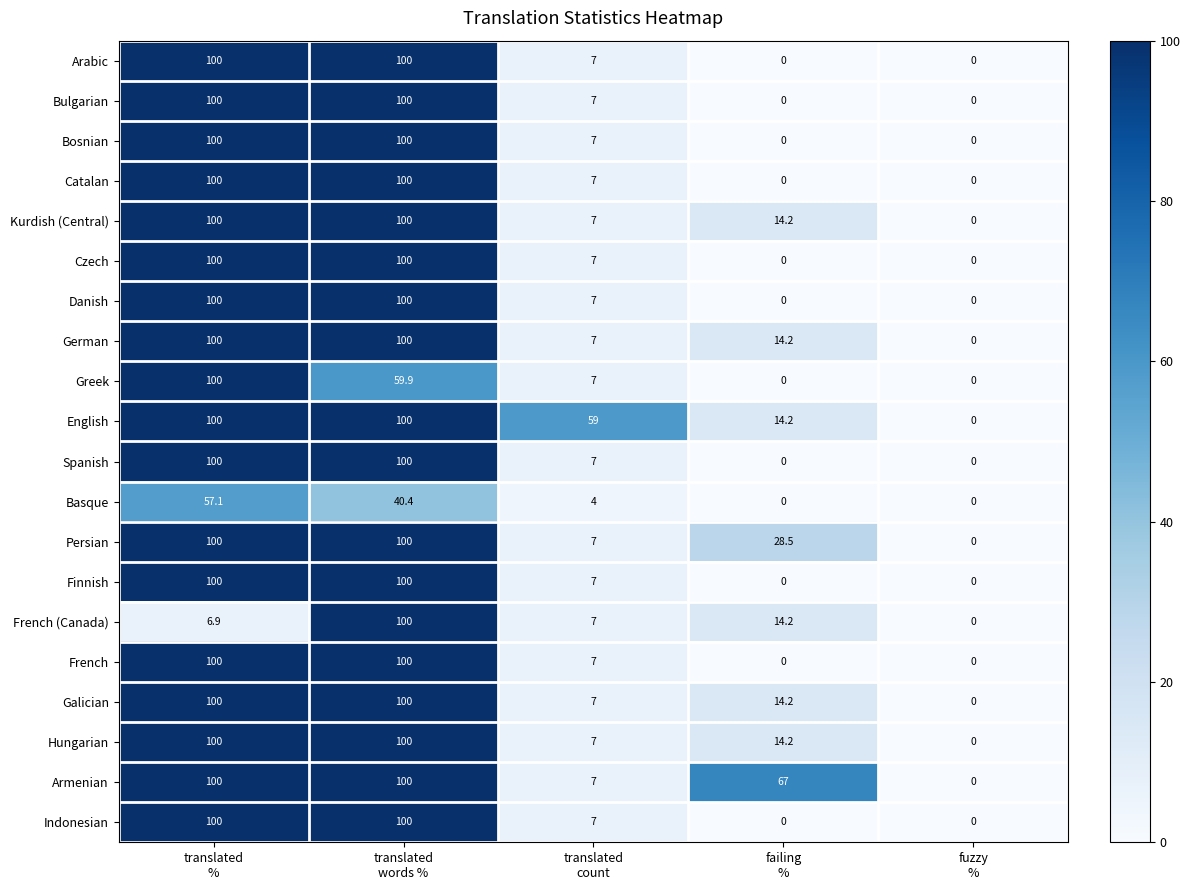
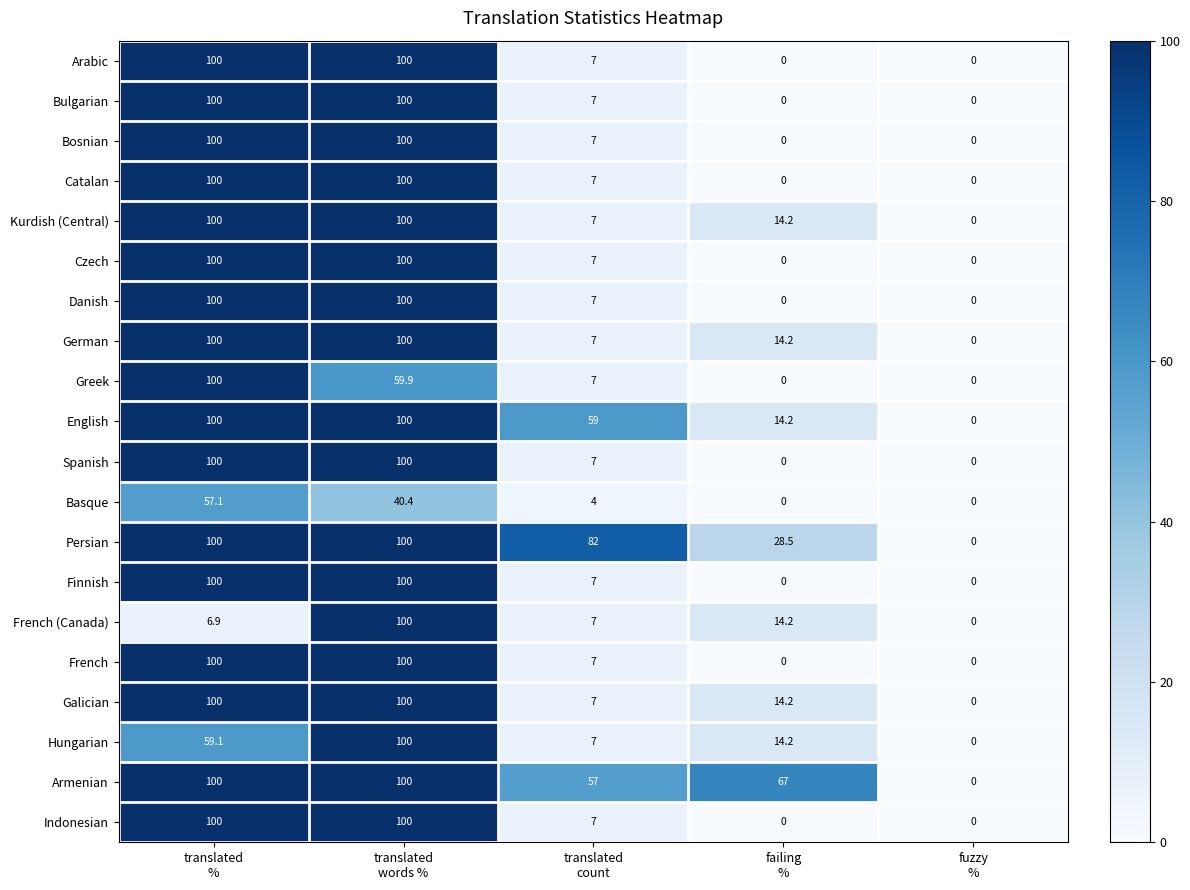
  {
    "Arabic": {
      "translated %": 100,
      "translated words %": 100,
      "translated count": 7,
      "failing %": 0,
      "fuzzy %": 0
    },
    "Bulgarian": {
      "translated %": 100,
      "translated words %": 100,
      "translated count": 7,
      "failing %": 0,
      "fuzzy %": 0
    },
    "Bosnian": {
      "translated %": 100,
      "translated words %": 100,
      "translated count": 7,
      "failing %": 0,
      "fuzzy %": 0
    },
    "Catalan": {
      "translated %": 100,
      "translated words %": 100,
      "translated count": 7,
      "failing %": 0,
      "fuzzy %": 0
    },
    "Kurdish (Central)": {
      "translated %": 100,
      "translated words %": 100,
      "translated count": 7,
      "failing %": 14.2,
      "fuzzy %": 0
    },
    "Czech": {
      "translated %": 100,
      "translated words %": 100,
      "translated count": 7,
      "failing %": 0,
      "fuzzy %": 0
    },
    "Danish": {
      "translated %": 100,
      "translated words %": 100,
      "translated count": 7,
      "failing %": 0,
      "fuzzy %": 0
    },
    "German": {
      "translated %": 100,
      "translated words %": 100,
      "translated count": 7,
      "failing %": 14.2,
      "fuzzy %": 0
    },
    "Greek": {
      "translated %": 100,
      "translated words %": 59.9,
      "translated count": 7,
      "failing %": 0,
      "fuzzy %": 0
    },
    "English": {
      "translated %": 100,
      "translated words %": 100,
      "translated count": 59,
      "failing %": 14.2,
      "fuzzy %": 0
    },
    "Spanish": {
      "translated %": 100,
      "translated words %": 100,
      "translated count": 7,
      "failing %": 0,
      "fuzzy %": 0
    },
    "Basque": {
      "translated %": 57.1,
      "translated words %": 40.4,
      "translated count": 4,
      "failing %": 0,
      "fuzzy %": 0
    },
    "Persian": {
      "translated %": 100,
      "translated words %": 100,
-     "translated count": 7,
+     "translated count": 82,
      "failing %": 28.5,
      "fuzzy %": 0
    },
    "Finnish": {
      "translated %": 100,
      "translated words %": 100,
      "translated count": 7,
      "failing %": 0,
      "fuzzy %": 0
    },
    "French (Canada)": {
      "translated %": 6.9,
      "translated words %": 100,
      "translated count": 7,
      "failing %": 14.2,
      "fuzzy %": 0
    },
    "French": {
      "translated %": 100,
      "translated words %": 100,
      "translated count": 7,
      "failing %": 0,
      "fuzzy %": 0
    },
    "Galician": {
      "translated %": 100,
      "translated words %": 100,
      "translated count": 7,
      "failing %": 14.2,
      "fuzzy %": 0
    },
    "Hungarian": {
-     "translated %": 100,
+     "translated %": 59.1,
      "translated words %": 100,
      "translated count": 7,
      "failing %": 14.2,
      "fuzzy %": 0
    },
    "Armenian": {
      "translated %": 100,
      "translated words %": 100,
-     "translated count": 7,
+     "translated count": 57,
      "failing %": 67,
      "fuzzy %": 0
    },
    "Indonesian": {
      "translated %": 100,
      "translated words %": 100,
      "translated count": 7,
      "failing %": 0,
      "fuzzy %": 0
    }
  }
